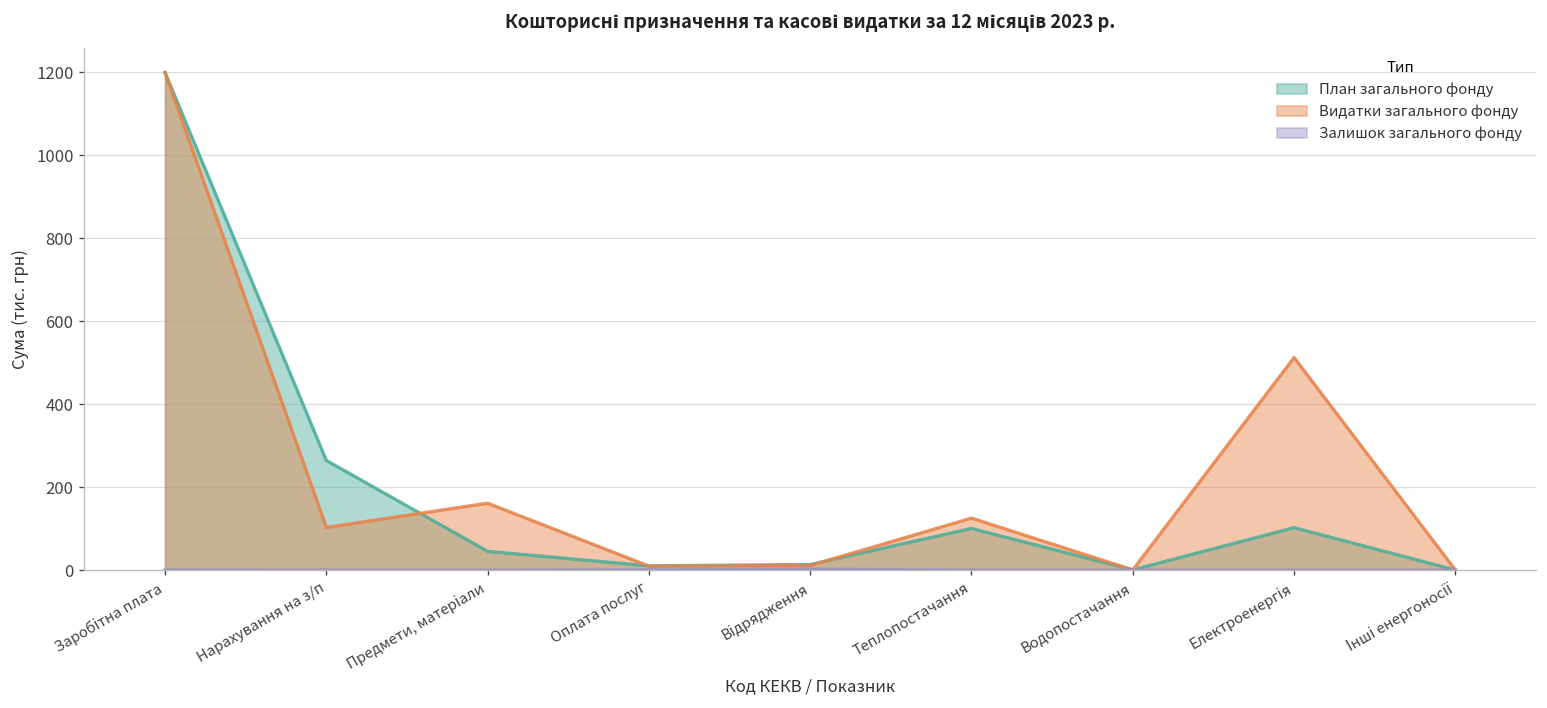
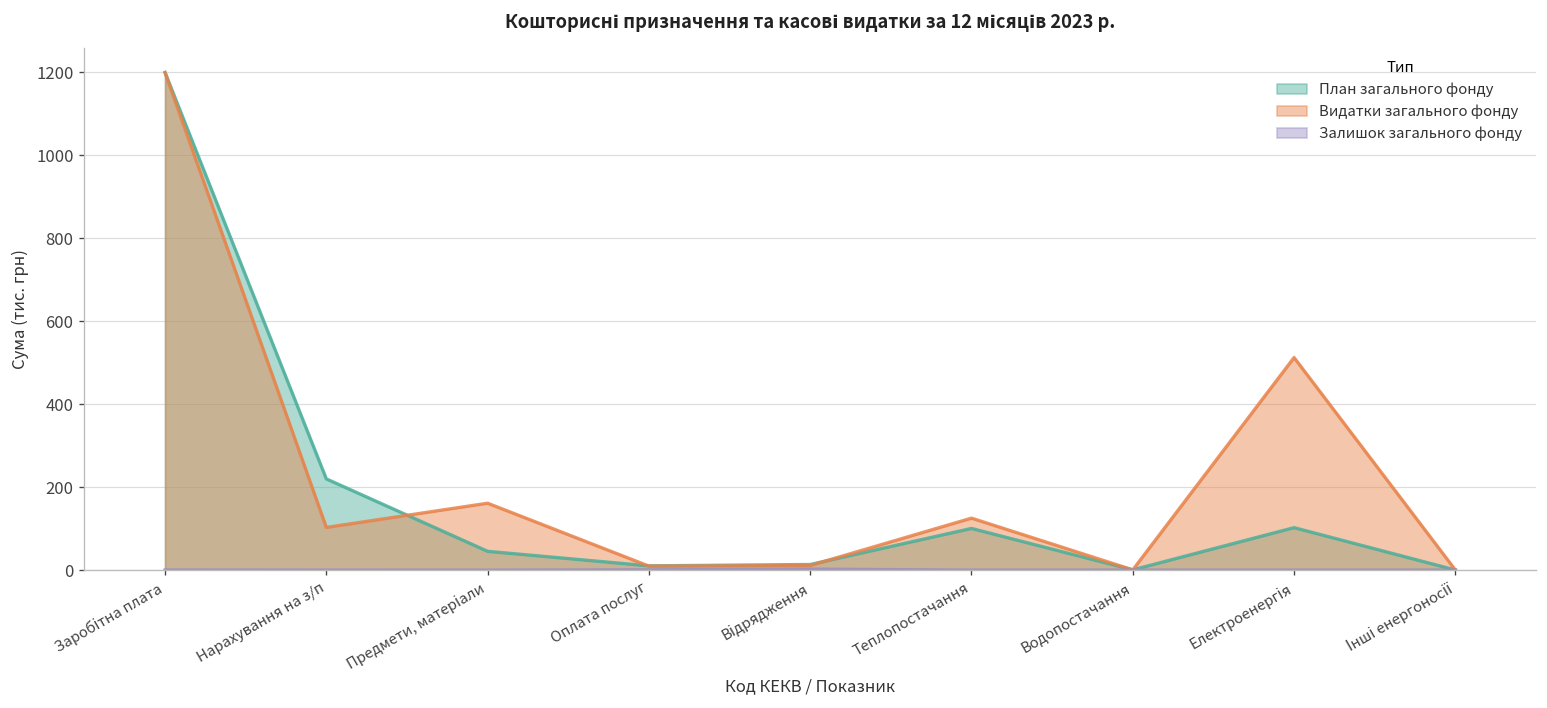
  {
    "План загального фонду": {
-     "Нарахування на з/п": 260,
+     "Нарахування на з/п": 220,
      "Предмети, матеріали": 50,
      "Теплопостачання": 100,
      "Електроенергія": 100
    },
    "Видатки загального фонду": {
      "Нарахування на з/п": 100,
      "Предмети, матеріали": 160,
      "Теплопостачання": 130,
      "Електроенергія": 510
    },
    "Залишок загального фонду": {
      "Заробітна плата": 0,
      "Нарахування на з/п": 0,
      "Предмети, матеріали": 0,
      "Оплата послуг": 0,
      "Відрядження": 0,
      "Теплопостачання": 0,
      "Електроенергія": 0
    }
  }
